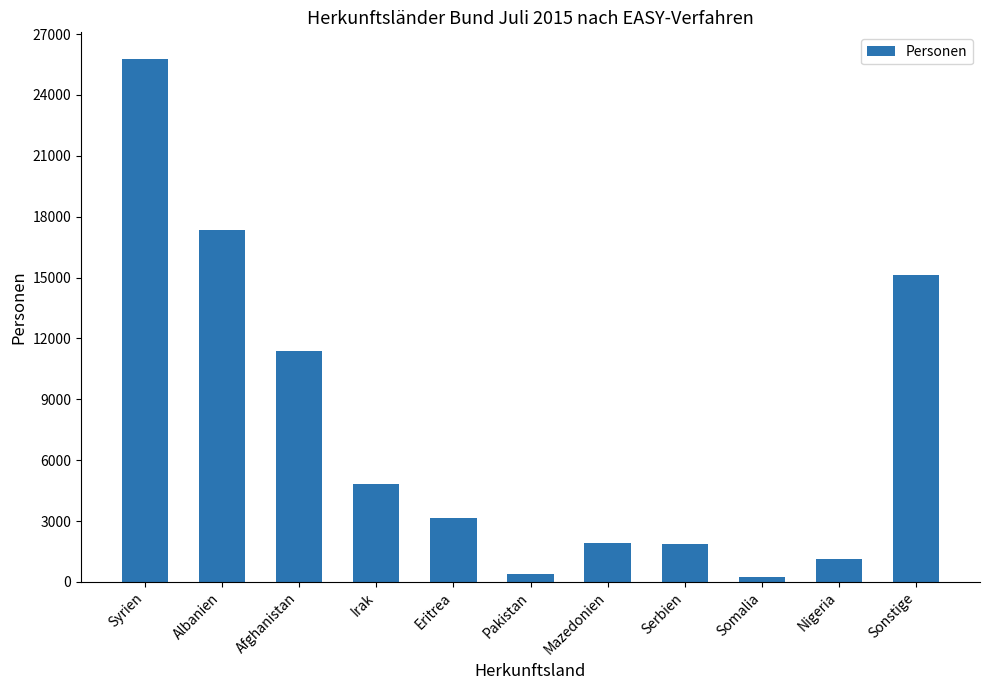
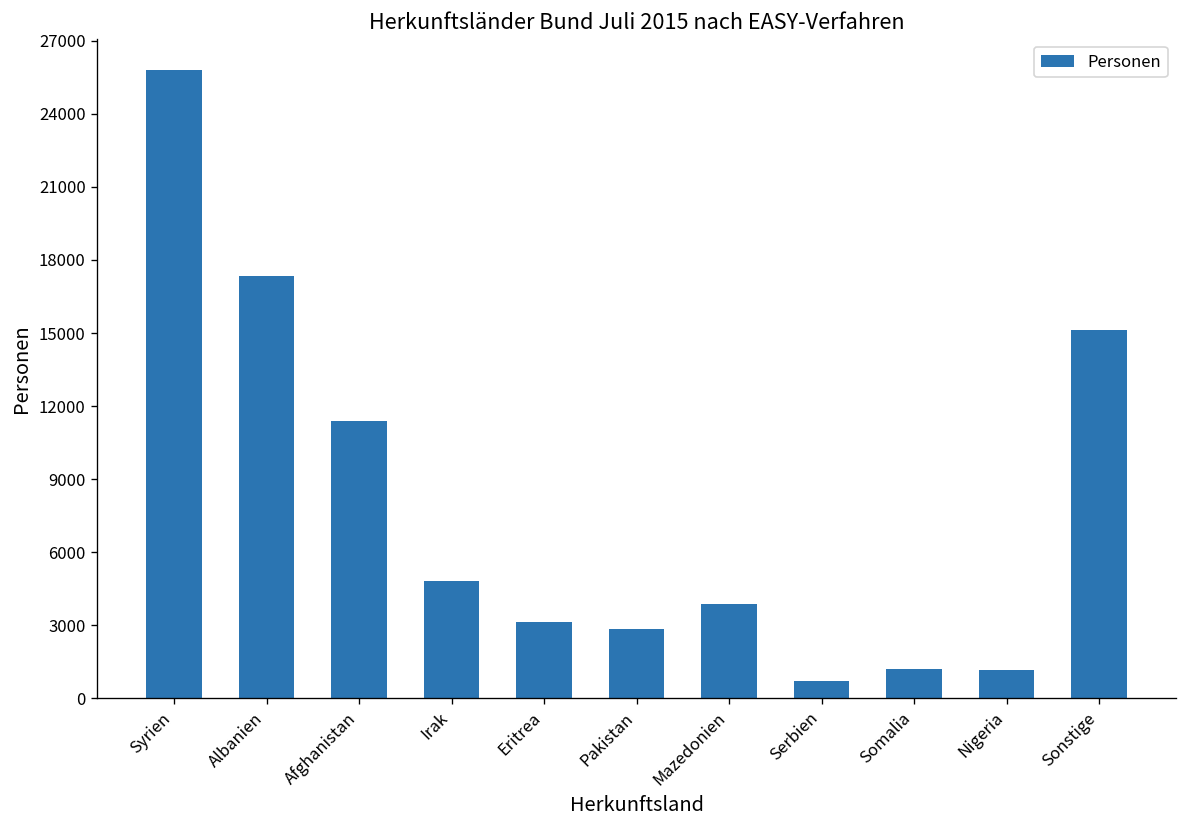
  {
    "Syrien": 25800,
    "Albanien": 17300,
    "Afghanistan": 11400,
    "Irak": 4800,
    "Eritrea": 3100,
-   "Pakistan": 400,
-   "Mazedonien": 1900,
-   "Serbien": 1900,
-   "Somalia": 200,
+   "Pakistan": 2900,
+   "Mazedonien": 3900,
+   "Serbien": 700,
+   "Somalia": 1200,
    "Nigeria": 1100,
    "Sonstige": 15100
  }
